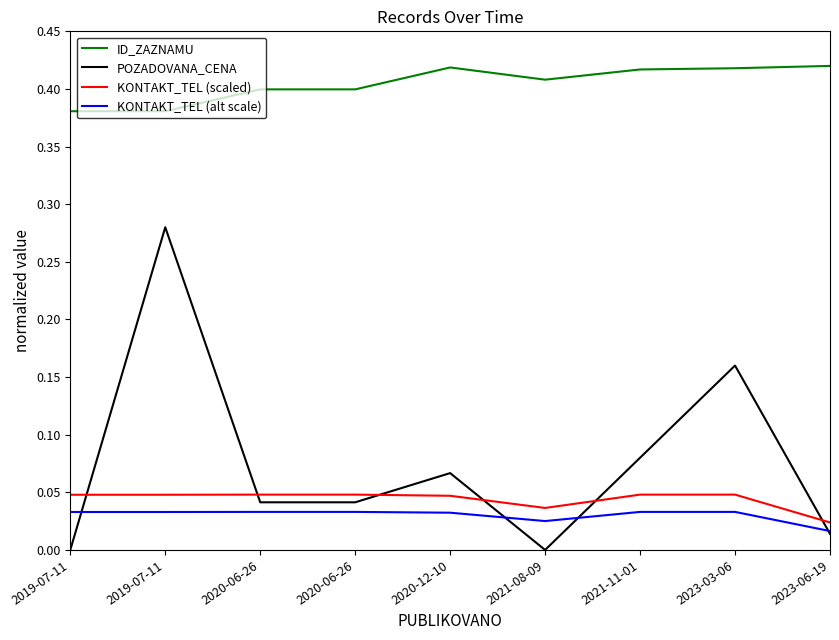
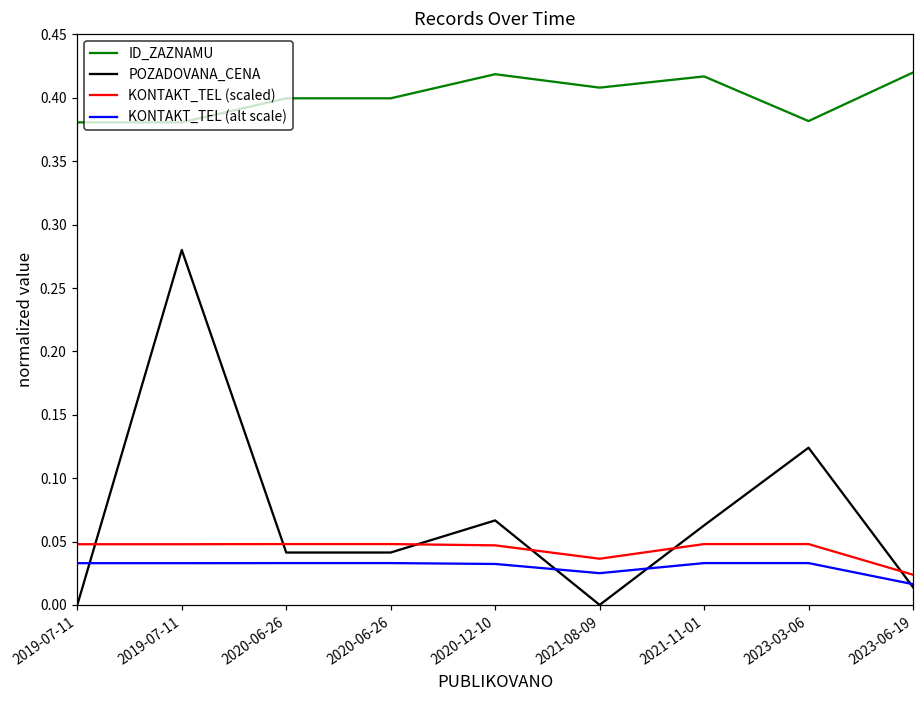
  {
    "ID_ZAZNAMU": {
      "2020-12-10": 0.419,
      "2021-08-09": 0.408,
      "2021-11-01": 0.417,
-     "2023-03-06": 0.418,
+     "2023-03-06": 0.382,
      "2023-06-19": 0.420
    },
    "POZADOVANA_CENA": {
      "2020-12-10": 0.067,
      "2021-08-09": 0.000,
-     "2021-11-01": 0.080,
-     "2023-03-06": 0.160,
+     "2021-11-01": 0.063,
+     "2023-03-06": 0.124,
      "2023-06-19": 0.014
    },
    "KONTAKT_TEL (scaled)": {
      "2020-12-10": 0.047,
      "2021-08-09": 0.036,
      "2021-11-01": 0.048,
      "2023-03-06": 0.048,
      "2023-06-19": 0.024
    },
    "KONTAKT_TEL (alt scale)": {
      "2020-12-10": 0.032,
      "2021-08-09": 0.025,
      "2021-11-01": 0.033,
      "2023-03-06": 0.033,
      "2023-06-19": 0.016
    }
  }
